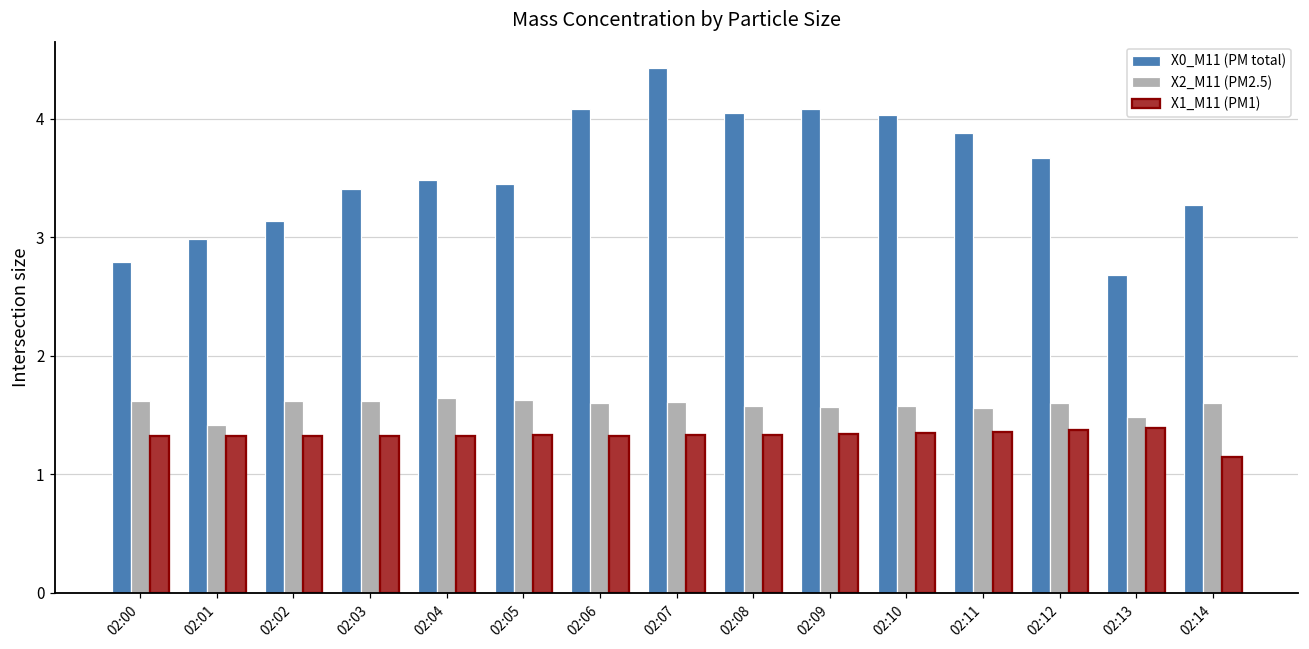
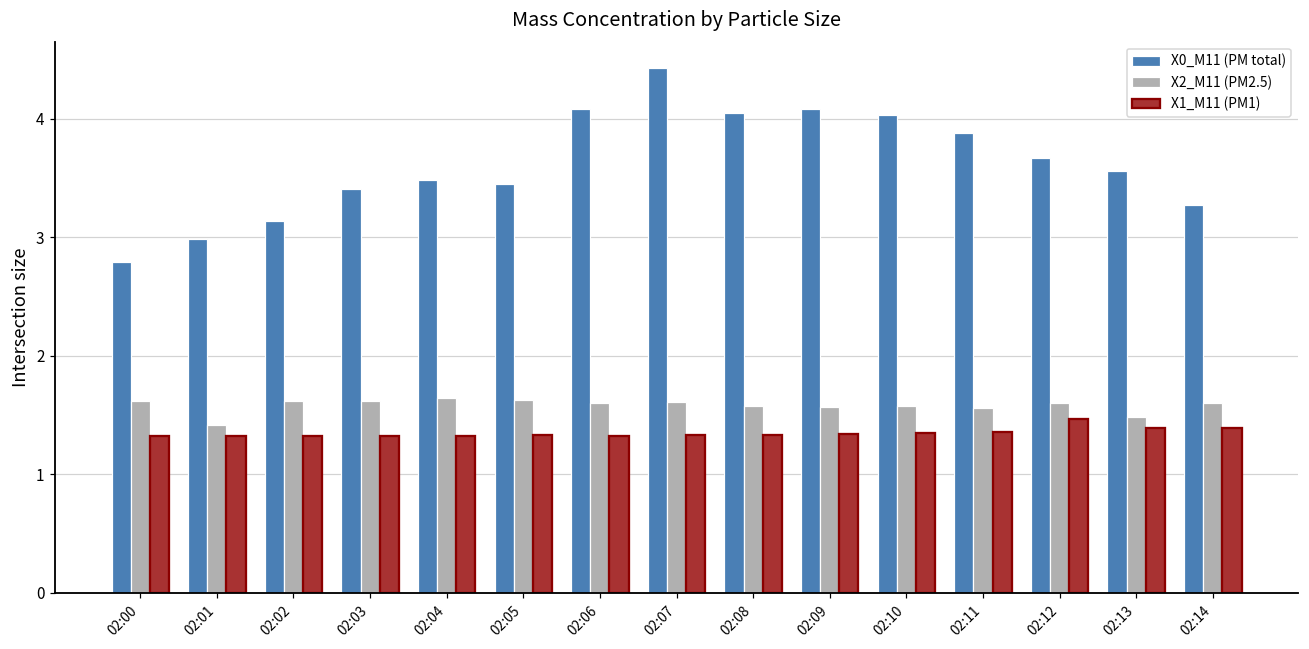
  {
    "X0_M11 (PM total)": {
      "02:00": 2.79,
      "02:01": 2.99,
      "02:02": 3.14,
      "02:03": 3.41,
      "02:04": 3.48,
      "02:05": 3.45,
      "02:06": 4.08,
      "02:07": 4.43,
      "02:08": 4.05,
      "02:09": 4.08,
      "02:10": 4.03,
      "02:11": 3.88,
      "02:12": 3.67,
-     "02:13": 2.68,
+     "02:13": 3.56,
      "02:14": 3.27
    },
    "X2_M11 (PM2.5)": {
      "02:00": 1.62,
      "02:01": 1.42,
      "02:02": 1.62,
      "02:03": 1.62,
      "02:04": 1.64,
      "02:05": 1.63,
      "02:06": 1.60,
      "02:07": 1.61,
      "02:08": 1.58,
      "02:09": 1.57,
      "02:10": 1.58,
      "02:11": 1.56,
      "02:12": 1.60,
      "02:13": 1.48,
      "02:14": 1.60
    },
    "X1_M11 (PM1)": {
      "02:00": 1.32,
      "02:01": 1.32,
      "02:02": 1.32,
      "02:03": 1.32,
      "02:04": 1.32,
      "02:05": 1.33,
      "02:06": 1.32,
      "02:07": 1.33,
      "02:08": 1.33,
      "02:09": 1.34,
      "02:10": 1.35,
      "02:11": 1.36,
-     "02:12": 1.37,
+     "02:12": 1.47,
      "02:13": 1.39,
-     "02:14": 1.15
+     "02:14": 1.39
    }
  }
